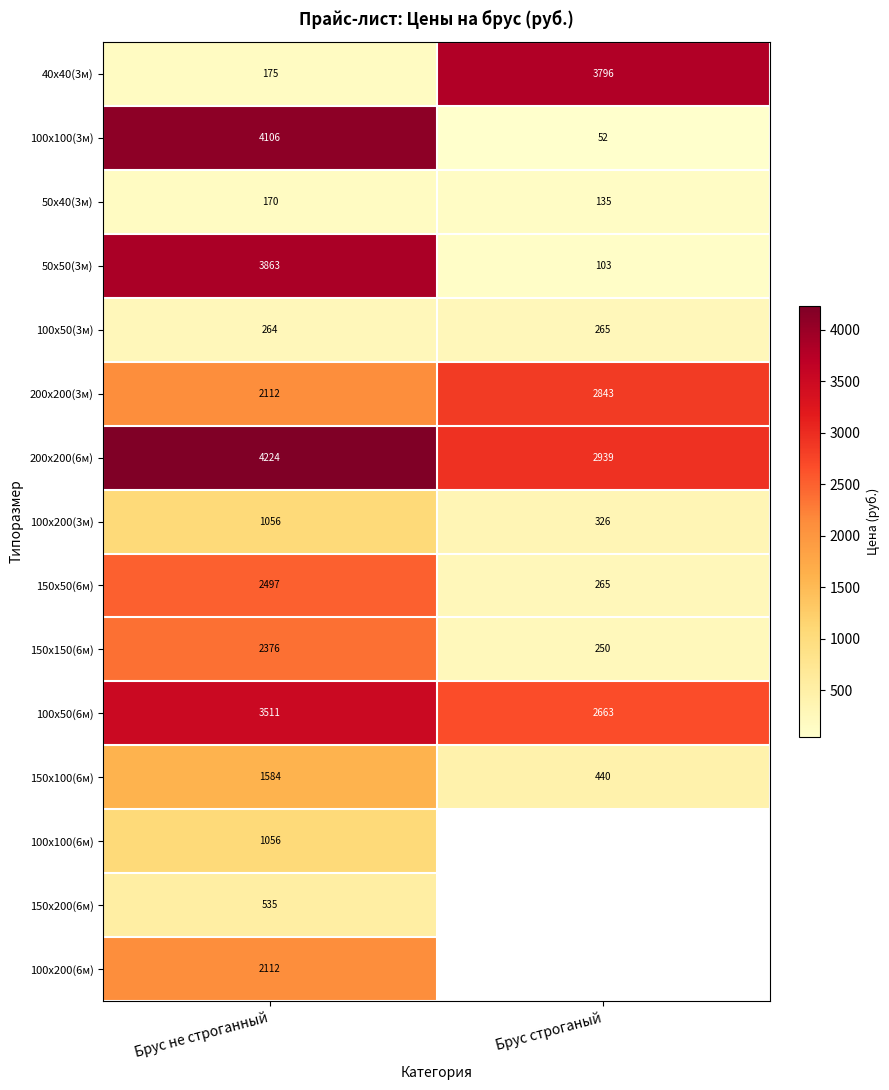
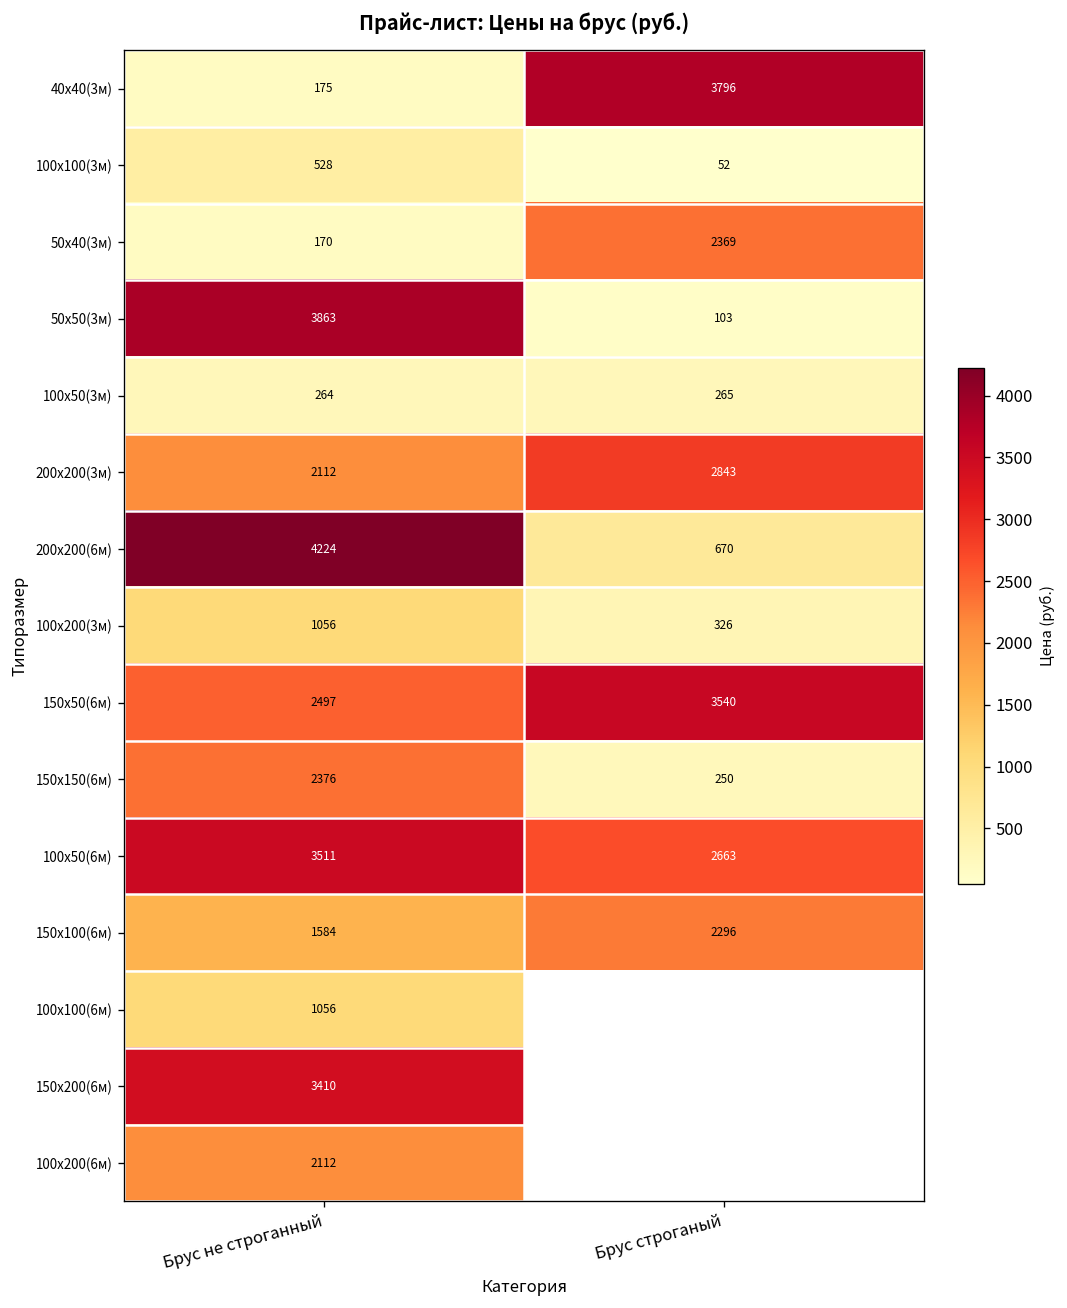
  {
    "40х40(3м)": {
      "Брус не строганный": 175,
      "Брус строганый": 3796
    },
    "100х100(3м)": {
-     "Брус не строганный": 4106,
+     "Брус не строганный": 528,
      "Брус строганый": 52
    },
    "50х40(3м)": {
      "Брус не строганный": 170,
-     "Брус строганый": 135
+     "Брус строганый": 2369
    },
    "50х50(3м)": {
      "Брус не строганный": 3863,
      "Брус строганый": 103
    },
    "100х50(3м)": {
      "Брус не строганный": 264,
      "Брус строганый": 265
    },
    "200х200(3м)": {
      "Брус не строганный": 2112,
      "Брус строганый": 2843
    },
    "200х200(6м)": {
      "Брус не строганный": 4224,
-     "Брус строганый": 2939
+     "Брус строганый": 670
    },
    "100х200(3м)": {
      "Брус не строганный": 1056,
      "Брус строганый": 326
    },
    "150х50(6м)": {
      "Брус не строганный": 2497,
-     "Брус строганый": 265
+     "Брус строганый": 3540
    },
    "150х150(6м)": {
      "Брус не строганный": 2376,
      "Брус строганый": 250
    },
    "100х50(6м)": {
      "Брус не строганный": 3511,
      "Брус строганый": 2663
    },
    "150х100(6м)": {
      "Брус не строганный": 1584,
-     "Брус строганый": 440
+     "Брус строганый": 2296
    },
    "100х100(6м)": {
      "Брус не строганный": 1056
    },
    "150х200(6м)": {
-     "Брус не строганный": 535
+     "Брус не строганный": 3410
    },
    "100х200(6м)": {
      "Брус не строганный": 2112
    }
  }
